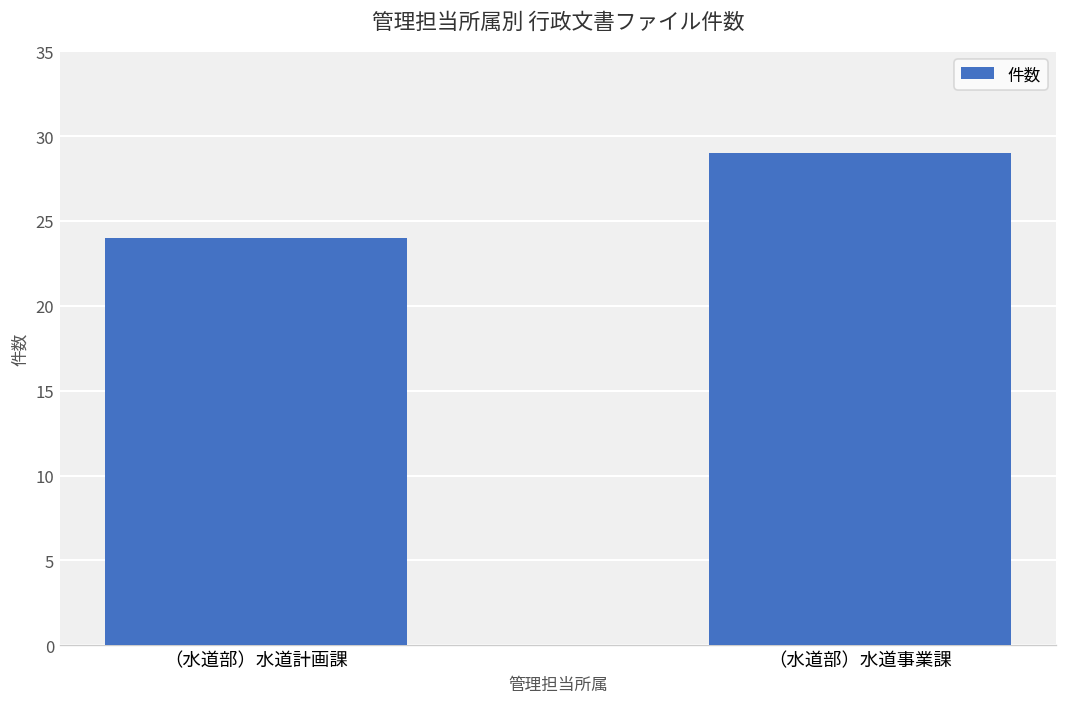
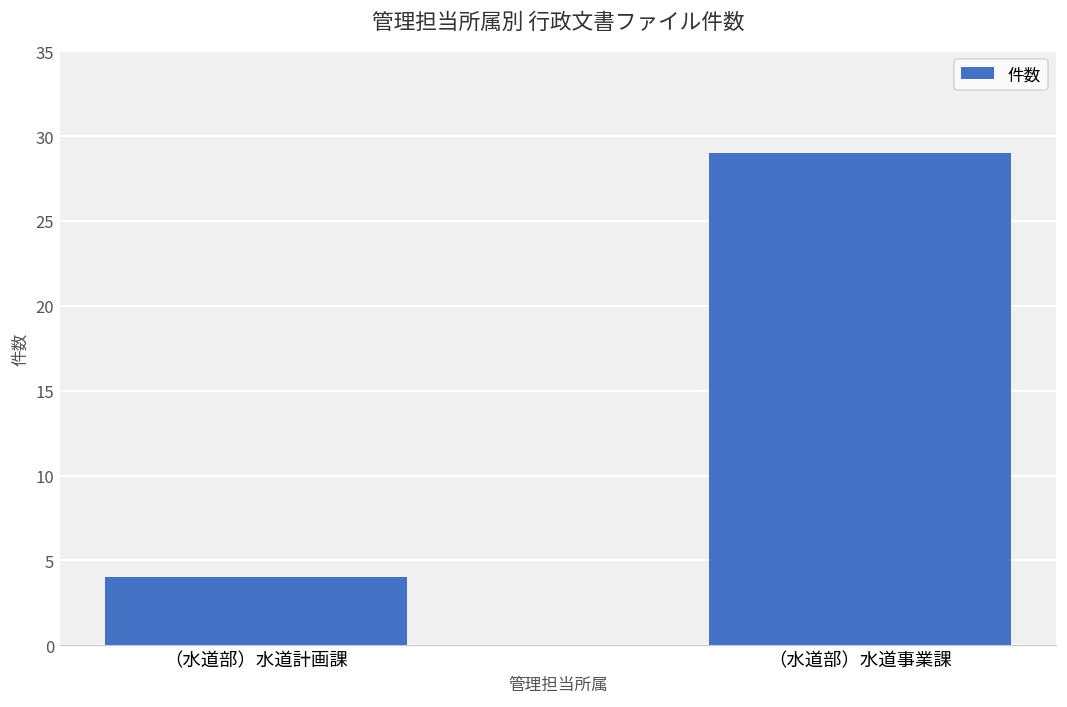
  {
-   "（水道部）水道計画課": 24,
+   "（水道部）水道計画課": 4,
    "（水道部）水道事業課": 29
  }
